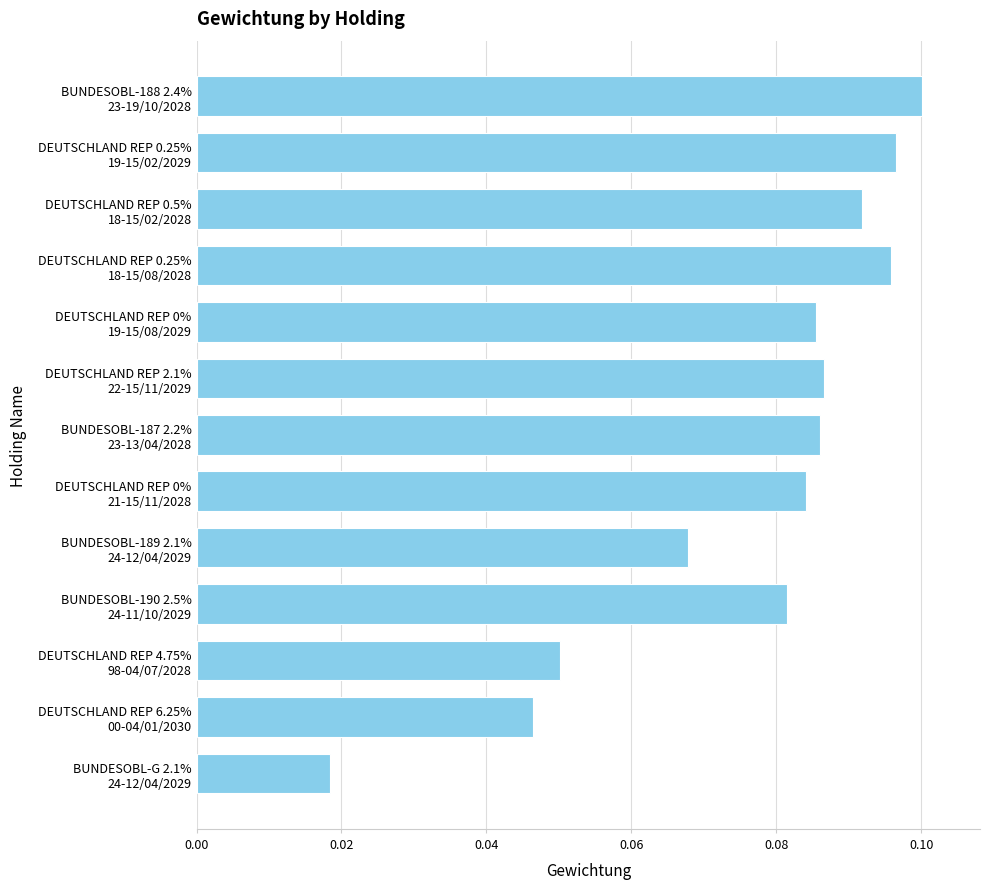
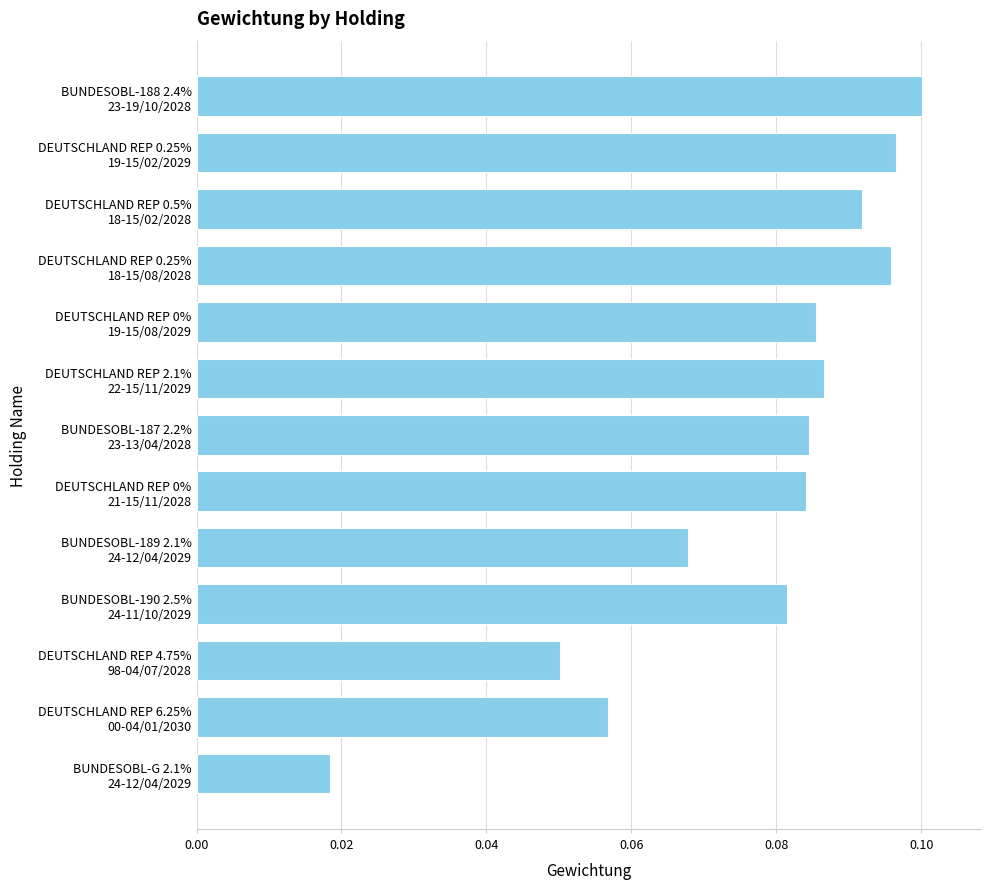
  {
    "BUNDESOBL-188 2.4% 23-19/10/2028": 0.100,
    "DEUTSCHLAND REP 0.25% 19-15/02/2029": 0.097,
    "DEUTSCHLAND REP 0.5% 18-15/02/2028": 0.092,
    "DEUTSCHLAND REP 0.25% 18-15/08/2028": 0.096,
    "DEUTSCHLAND REP 0% 19-15/08/2029": 0.085,
    "DEUTSCHLAND REP 2.1% 22-15/11/2029": 0.087,
-   "BUNDESOBL-187 2.2% 23-13/04/2028": 0.086,
+   "BUNDESOBL-187 2.2% 23-13/04/2028": 0.085,
    "DEUTSCHLAND REP 0% 21-15/11/2028": 0.084,
    "BUNDESOBL-189 2.1% 24-12/04/2029": 0.068,
    "BUNDESOBL-190 2.5% 24-11/10/2029": 0.081,
    "DEUTSCHLAND REP 4.75% 98-04/07/2028": 0.050,
-   "DEUTSCHLAND REP 6.25% 00-04/01/2030": 0.046,
+   "DEUTSCHLAND REP 6.25% 00-04/01/2030": 0.057,
    "BUNDESOBL-G 2.1% 24-12/04/2029": 0.018
  }
